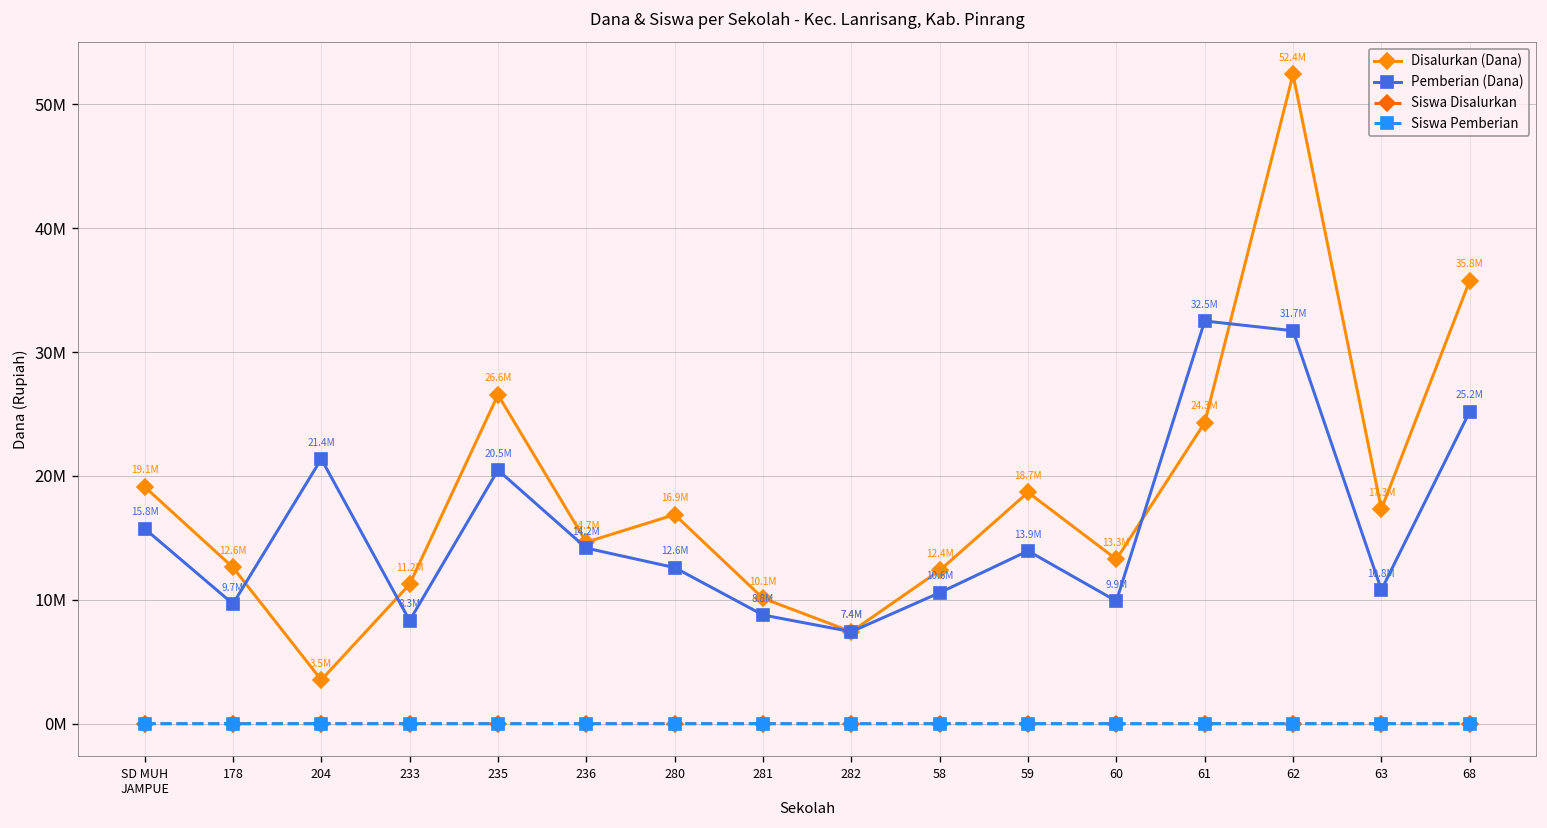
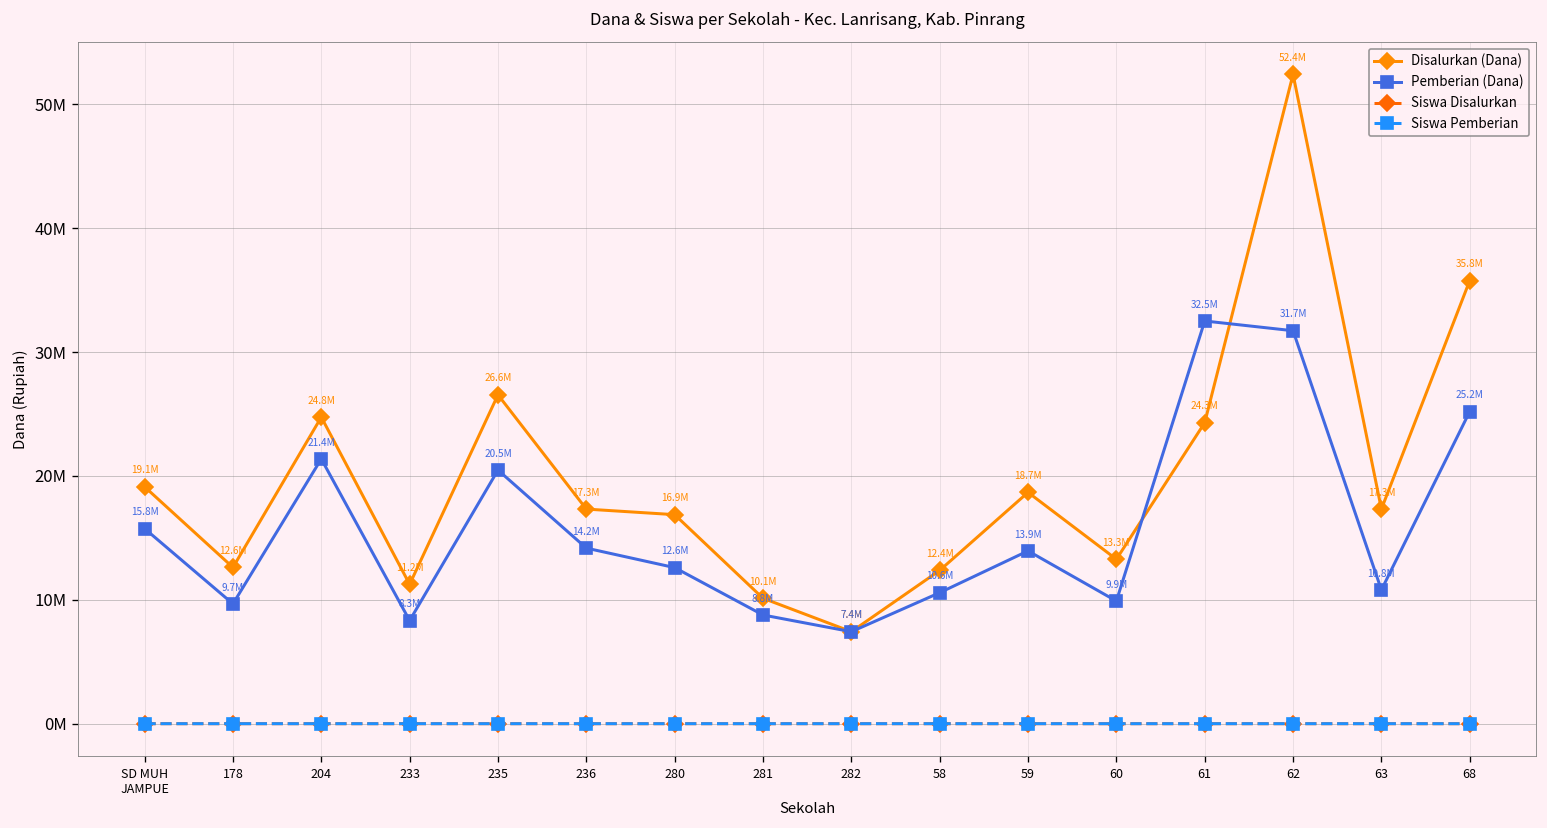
  {
    "Disalurkan (Dana)": {
      "SD MUH JAMPUE": "19.1M",
      "178": "12.6M",
-     "204": "3.5M",
+     "204": "24.8M",
      "233": "11.2M",
      "235": "26.6M",
-     "236": "14.7M",
+     "236": "17.3M",
      "280": "16.9M",
      "281": "10.1M",
      "58": "12.4M",
      "59": "18.7M",
      "60": "13.3M",
      "61": "24.3M",
      "62": "52.4M",
      "63": "17.3M",
      "68": "35.8M"
    },
    "Pemberian (Dana)": {
      "SD MUH JAMPUE": "15.8M",
      "178": "9.7M",
      "204": "21.4M",
      "233": "8.3M",
      "235": "20.5M",
      "280": "12.6M",
      "59": "13.9M",
      "60": "9.9M",
      "61": "32.5M",
      "62": "31.7M",
      "63": "10.8M",
      "68": "25.2M"
    },
    "Siswa Pemberian": {
      "SD MUH JAMPUE": "0",
      "178": "0",
      "204": "0",
      "233": "0",
      "235": "0",
      "236": "0",
      "280": "0",
      "281": "0",
      "282": "0",
      "58": "0",
      "59": "0",
      "60": "0",
      "61": "0",
      "62": "0",
      "63": "0",
      "68": "0"
    }
  }
